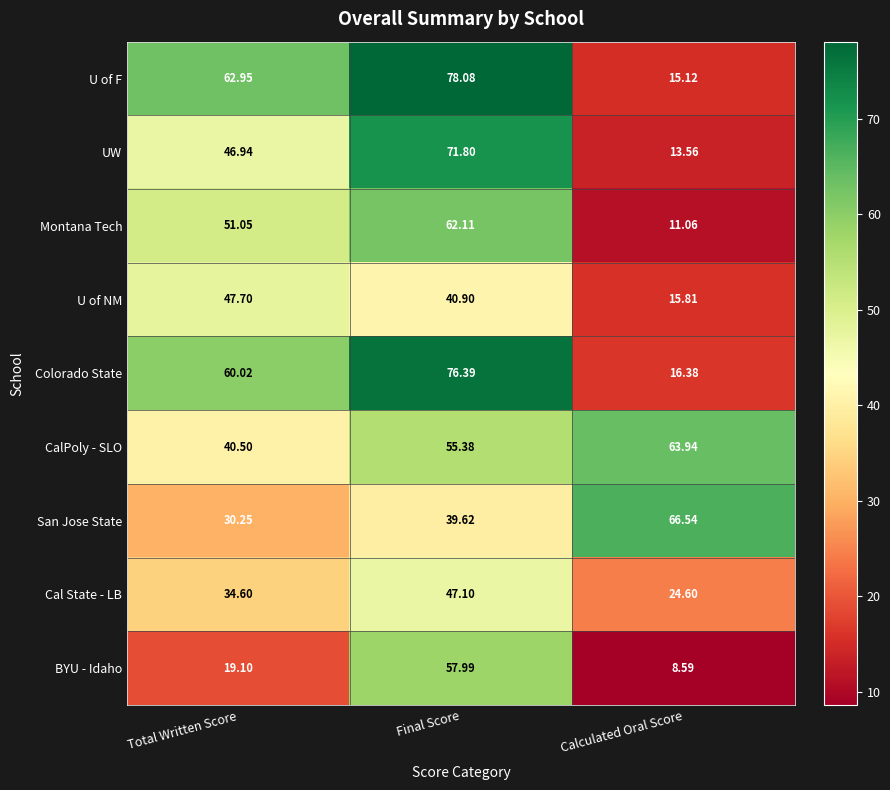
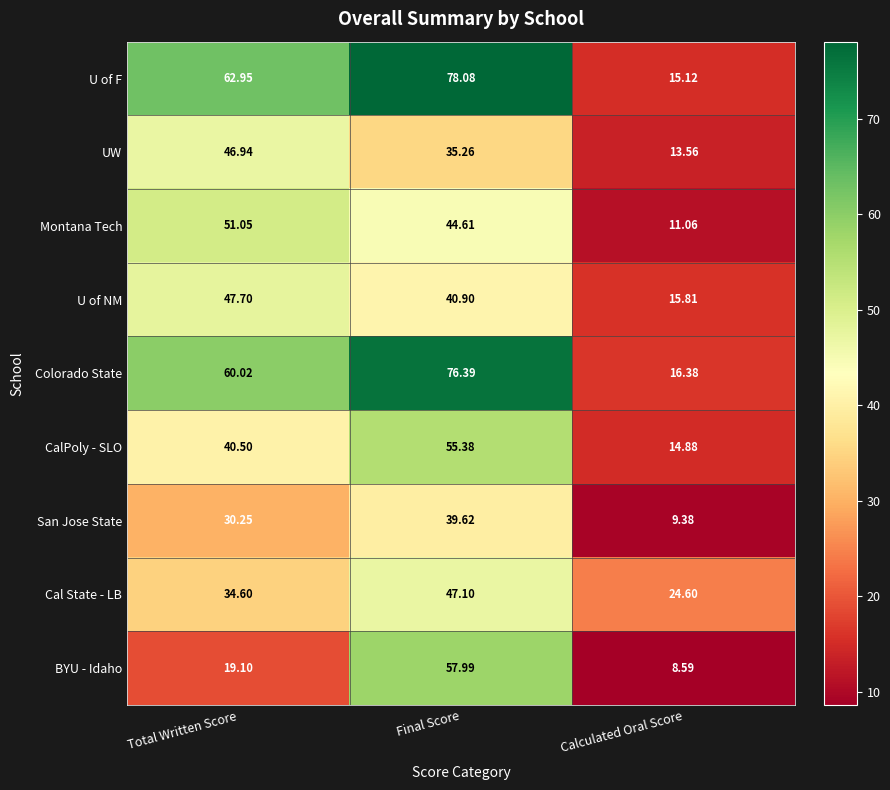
  {
    "U of F": {
      "Total Written Score": 62.95,
      "Final Score": 78.08,
      "Calculated Oral Score": 15.12
    },
    "UW": {
      "Total Written Score": 46.94,
-     "Final Score": 71.80,
+     "Final Score": 35.26,
      "Calculated Oral Score": 13.56
    },
    "Montana Tech": {
      "Total Written Score": 51.05,
-     "Final Score": 62.11,
+     "Final Score": 44.61,
      "Calculated Oral Score": 11.06
    },
    "U of NM": {
      "Total Written Score": 47.70,
      "Final Score": 40.90,
      "Calculated Oral Score": 15.81
    },
    "Colorado State": {
      "Total Written Score": 60.02,
      "Final Score": 76.39,
      "Calculated Oral Score": 16.38
    },
    "CalPoly - SLO": {
      "Total Written Score": 40.50,
      "Final Score": 55.38,
-     "Calculated Oral Score": 63.94
+     "Calculated Oral Score": 14.88
    },
    "San Jose State": {
      "Total Written Score": 30.25,
      "Final Score": 39.62,
-     "Calculated Oral Score": 66.54
+     "Calculated Oral Score": 9.38
    },
    "Cal State - LB": {
      "Total Written Score": 34.60,
      "Final Score": 47.10,
      "Calculated Oral Score": 24.60
    },
    "BYU - Idaho": {
      "Total Written Score": 19.10,
      "Final Score": 57.99,
      "Calculated Oral Score": 8.59
    }
  }
